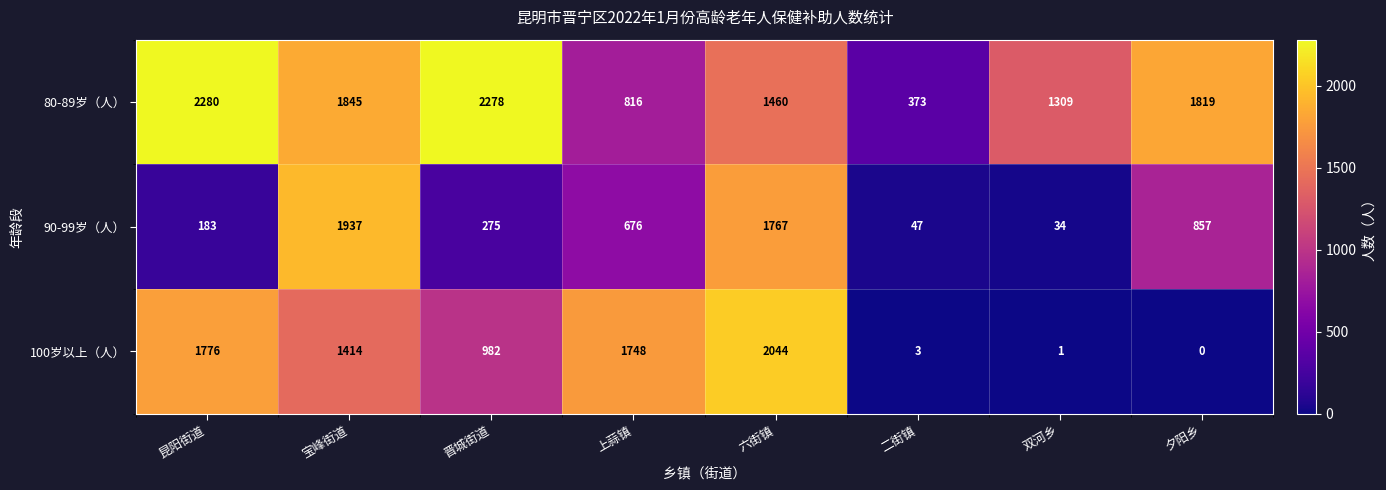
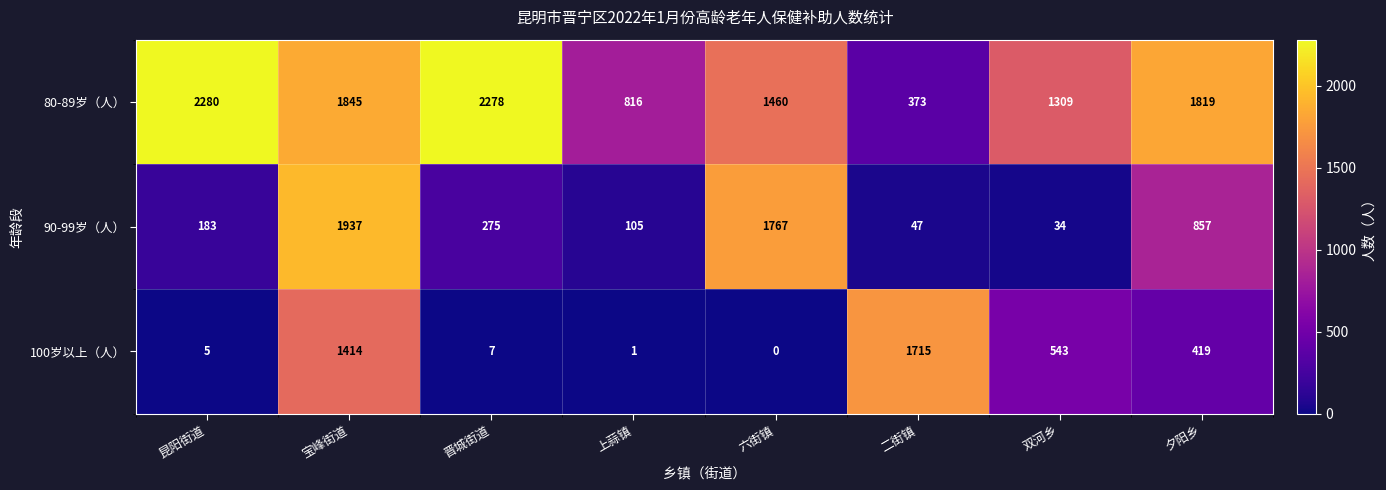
  {
    "80-89岁（人）": {
      "昆阳街道": 2280,
      "宝峰街道": 1845,
      "晋城街道": 2278,
      "上蒜镇": 816,
      "六街镇": 1460,
      "二街镇": 373,
      "双河乡": 1309,
      "夕阳乡": 1819
    },
    "90-99岁（人）": {
      "昆阳街道": 183,
      "宝峰街道": 1937,
      "晋城街道": 275,
-     "上蒜镇": 676,
+     "上蒜镇": 105,
      "六街镇": 1767,
      "二街镇": 47,
      "双河乡": 34,
      "夕阳乡": 857
    },
    "100岁以上（人）": {
-     "昆阳街道": 1776,
+     "昆阳街道": 5,
      "宝峰街道": 1414,
-     "晋城街道": 982,
-     "上蒜镇": 1748,
-     "六街镇": 2044,
-     "二街镇": 3,
-     "双河乡": 1,
-     "夕阳乡": 0
+     "晋城街道": 7,
+     "上蒜镇": 1,
+     "六街镇": 0,
+     "二街镇": 1715,
+     "双河乡": 543,
+     "夕阳乡": 419
    }
  }
